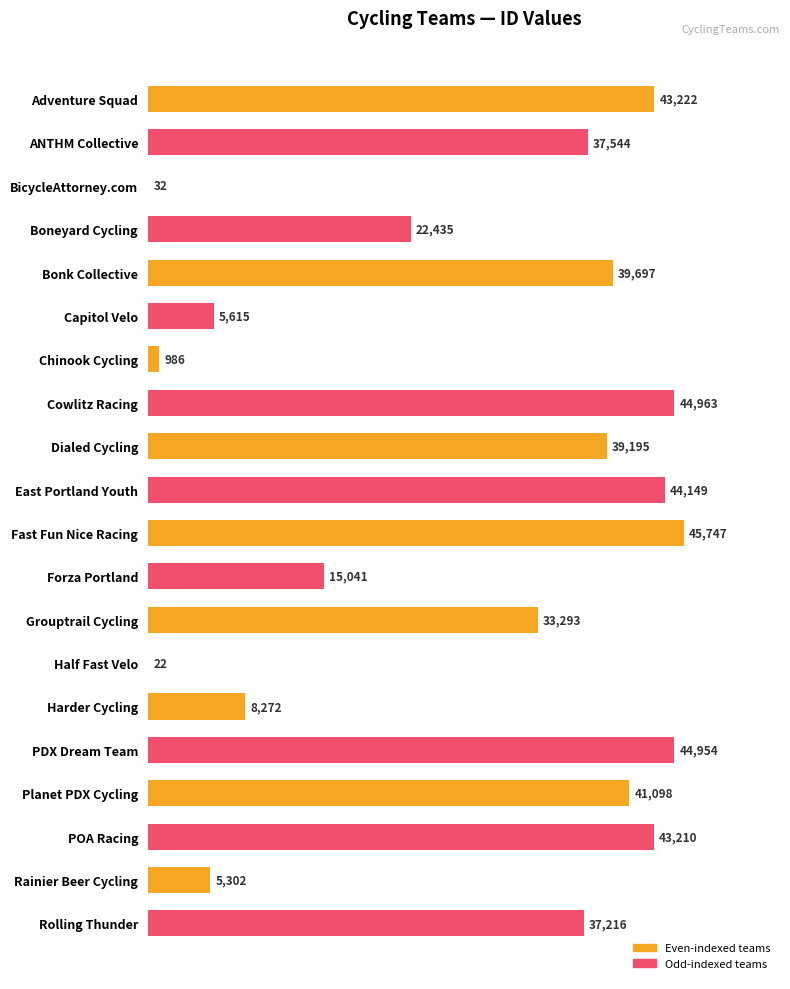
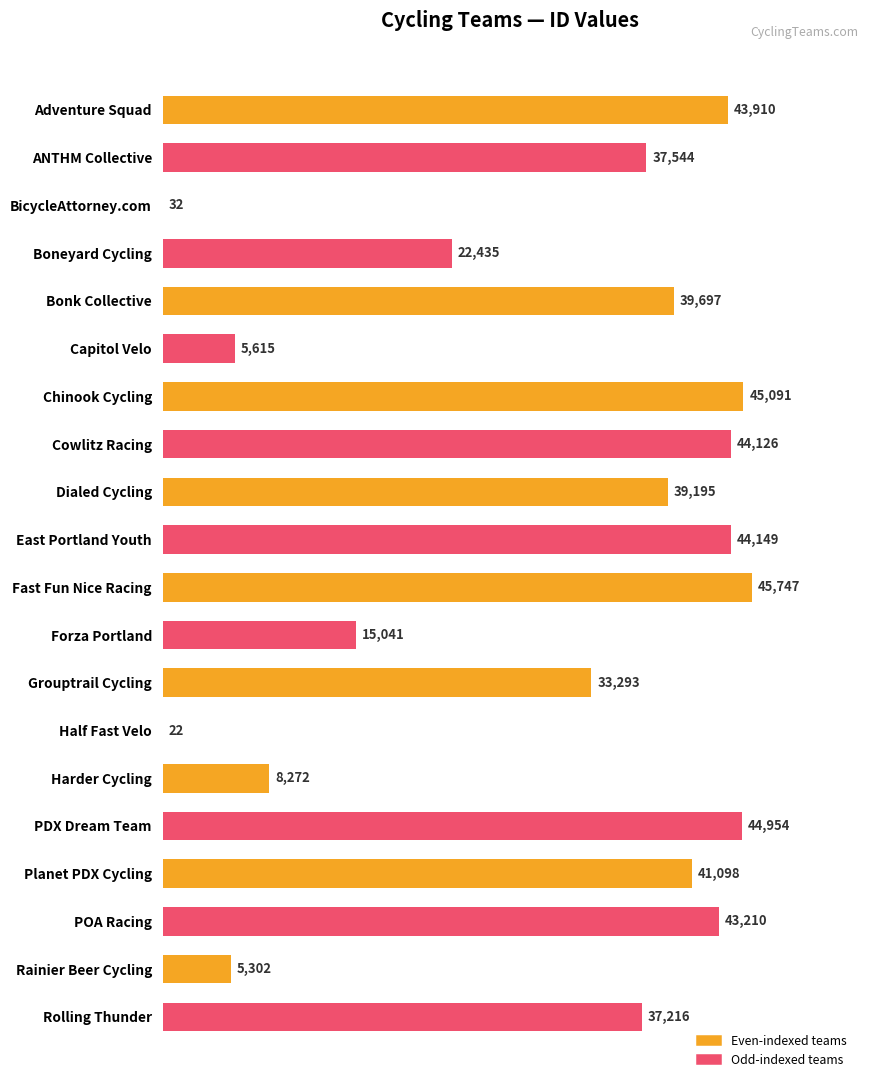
  {
-   "Adventure Squad": "43,222",
+   "Adventure Squad": "43,910",
    "ANTHM Collective": "37,544",
    "BicycleAttorney.com": "32",
    "Boneyard Cycling": "22,435",
    "Bonk Collective": "39,697",
    "Capitol Velo": "5,615",
-   "Chinook Cycling": "986",
-   "Cowlitz Racing": "44,963",
+   "Chinook Cycling": "45,091",
+   "Cowlitz Racing": "44,126",
    "Dialed Cycling": "39,195",
    "East Portland Youth": "44,149",
    "Fast Fun Nice Racing": "45,747",
    "Forza Portland": "15,041",
    "Grouptrail Cycling": "33,293",
    "Half Fast Velo": "22",
    "Harder Cycling": "8,272",
    "PDX Dream Team": "44,954",
    "Planet PDX Cycling": "41,098",
    "POA Racing": "43,210",
    "Rainier Beer Cycling": "5,302",
    "Rolling Thunder": "37,216"
  }
